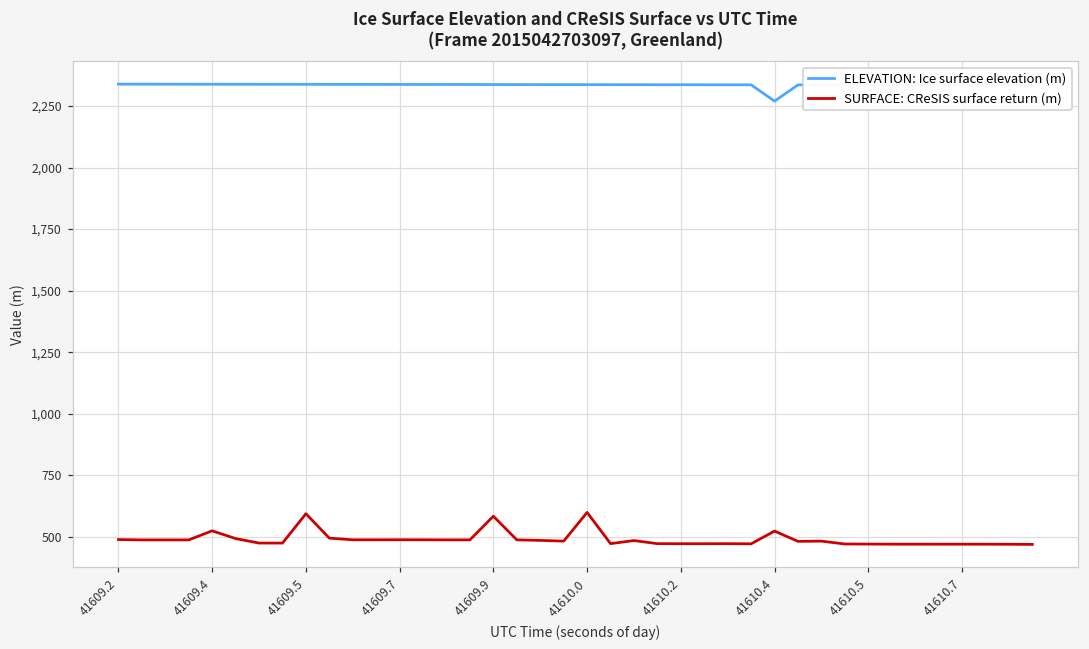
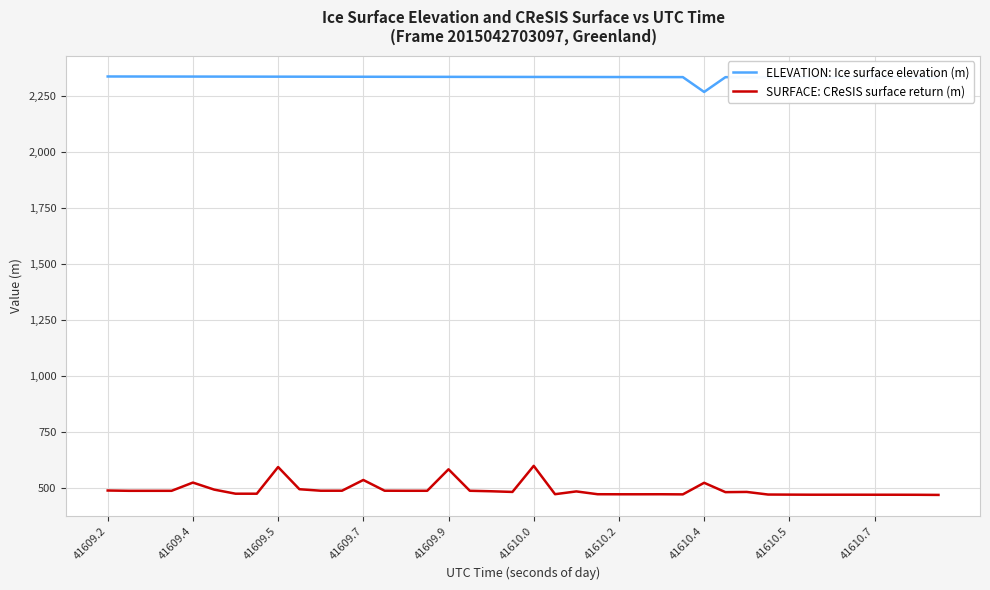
  {
    "ELEVATION: Ice surface elevation (m)": {
      "41609.2": "2,340",
      "41609.4": "2,340",
      "41609.5": "2,340",
      "41609.7": "2,340",
      "41609.9": "2,340",
      "41610.0": "2,340",
      "41610.2": "2,340",
      "41610.4": "2,270"
    },
    "SURFACE: CReSIS surface return (m)": {
      "41609.2": "490",
      "41609.4": "530",
      "41609.5": "590",
-     "41609.7": "490",
+     "41609.7": "540",
      "41609.9": "580",
      "41610.0": "600",
      "41610.2": "470",
      "41610.4": "520",
      "41610.5": "470",
      "41610.7": "470"
    }
  }
